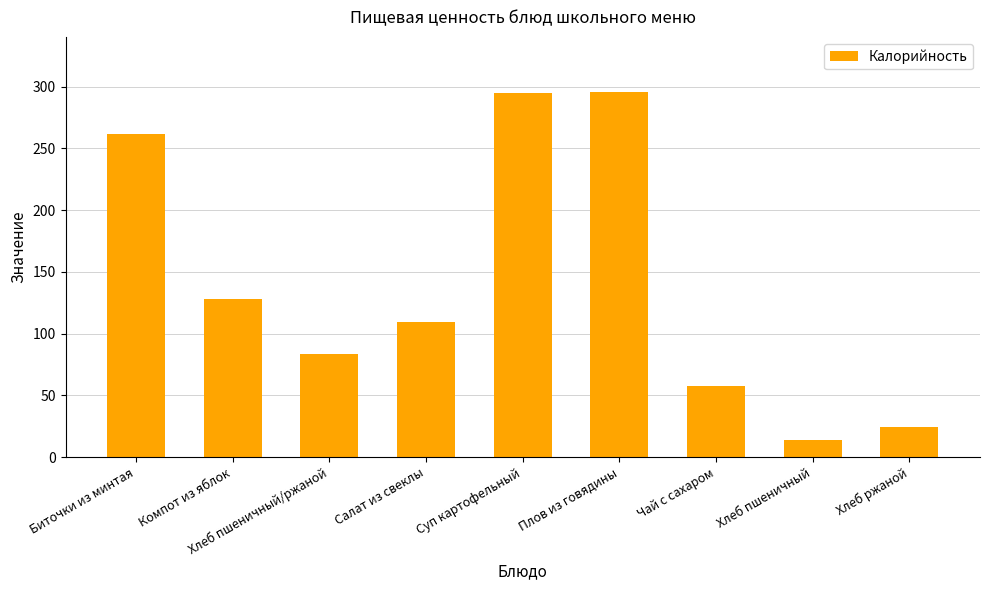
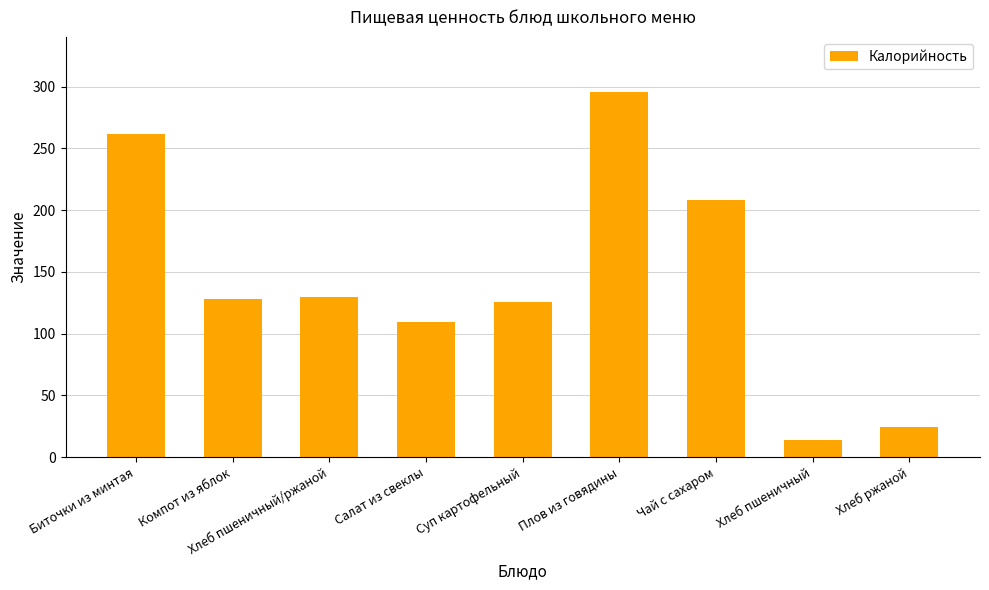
  {
    "Биточки из минтая": 262,
    "Компот из яблок": 128,
-   "Хлеб пшеничный/ржаной": 83,
+   "Хлеб пшеничный/ржаной": 130,
    "Салат из свеклы": 109,
-   "Суп картофельный": 295,
+   "Суп картофельный": 126,
    "Плов из говядины": 296,
-   "Чай с сахаром": 57,
+   "Чай с сахаром": 209,
    "Хлеб пшеничный": 14,
    "Хлеб ржаной": 24
  }
